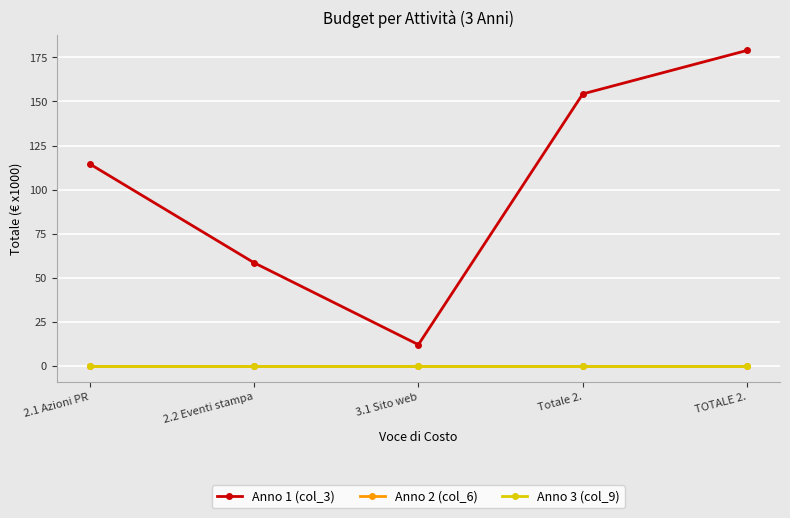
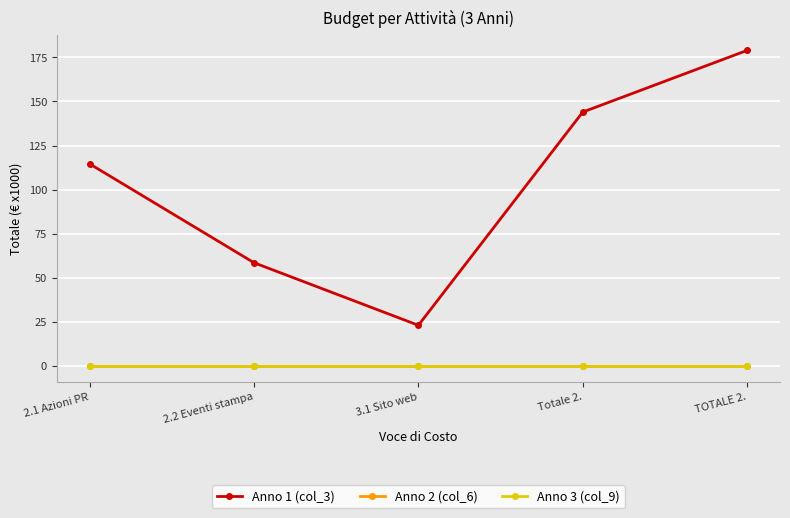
  {
    "Anno 1 (col_3)": {
      "2.1 Azioni PR": 115,
      "2.2 Eventi stampa": 59,
-     "3.1 Sito web": 12,
-     "Totale 2.": 154,
+     "3.1 Sito web": 23,
+     "Totale 2.": 144,
      "TOTALE 2.": 179
    },
    "Anno 3 (col_9)": {
      "2.1 Azioni PR": 0,
      "2.2 Eventi stampa": 0,
      "3.1 Sito web": 0,
      "Totale 2.": 0,
      "TOTALE 2.": 0
    }
  }
